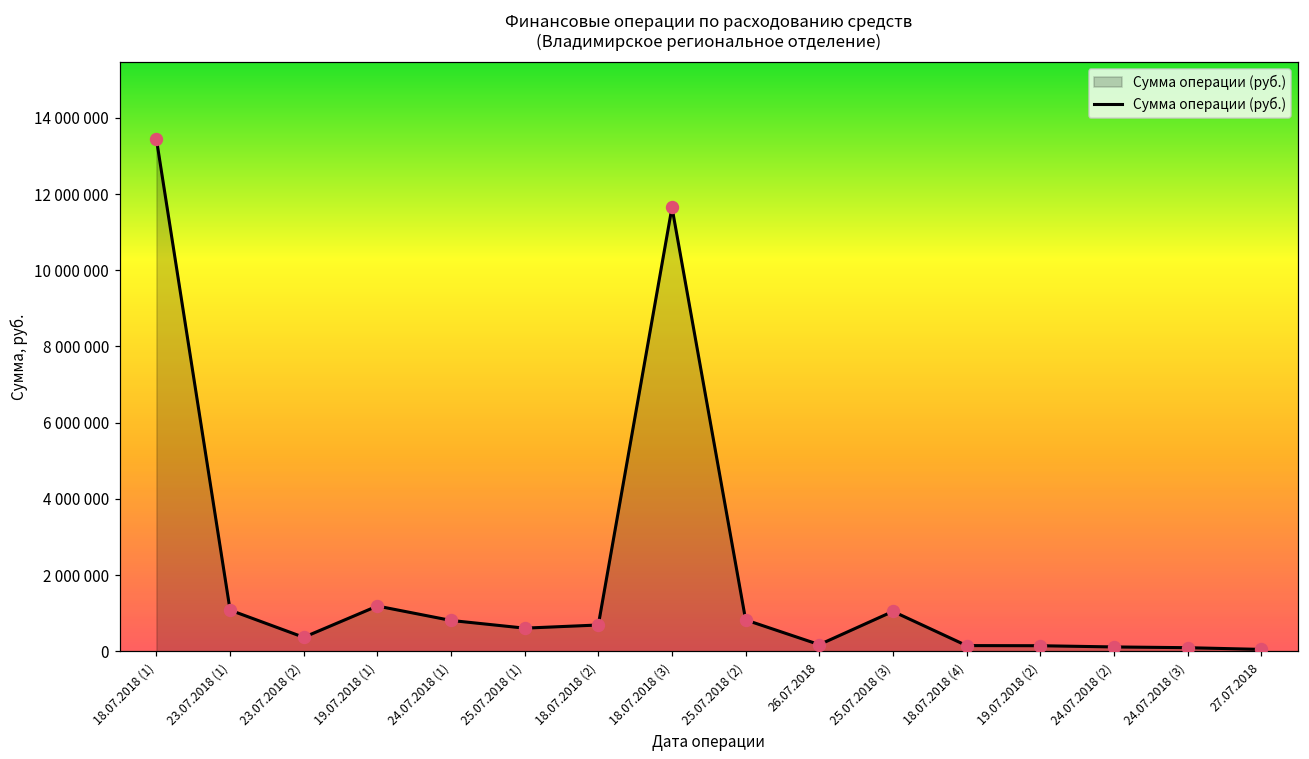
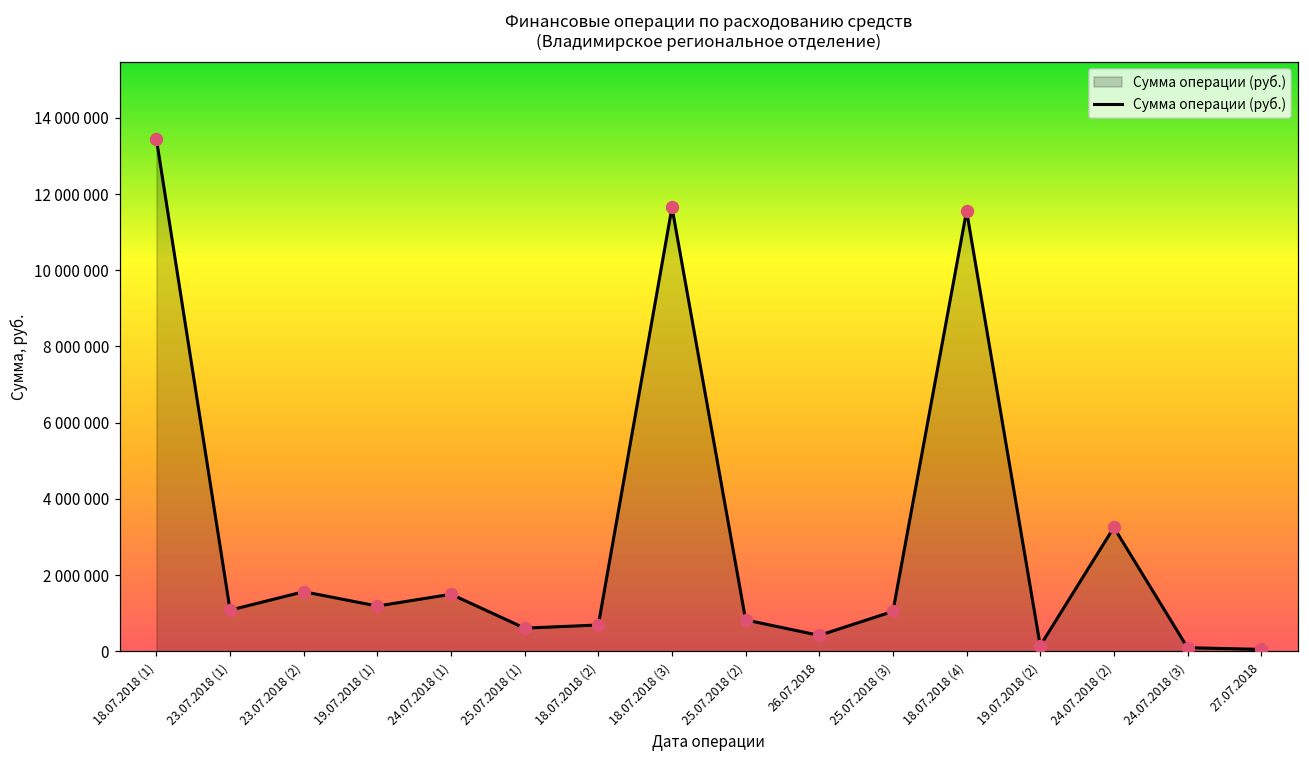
  {
    "18.07.2018 (1)": 13400000,
    "23.07.2018 (1)": 1100000,
-   "23.07.2018 (2)": 400000,
+   "23.07.2018 (2)": 1600000,
    "19.07.2018 (1)": 1200000,
-   "24.07.2018 (1)": 800000,
+   "24.07.2018 (1)": 1500000,
    "25.07.2018 (1)": 600000,
    "18.07.2018 (2)": 700000,
    "18.07.2018 (3)": 11700000,
    "25.07.2018 (2)": 800000,
-   "26.07.2018": 200000,
+   "26.07.2018": 400000,
    "25.07.2018 (3)": 1000000,
-   "18.07.2018 (4)": 200000,
+   "18.07.2018 (4)": 11600000,
    "19.07.2018 (2)": 100000,
-   "24.07.2018 (2)": 100000,
+   "24.07.2018 (2)": 3300000,
    "24.07.2018 (3)": 100000,
    "27.07.2018": 100000
  }
